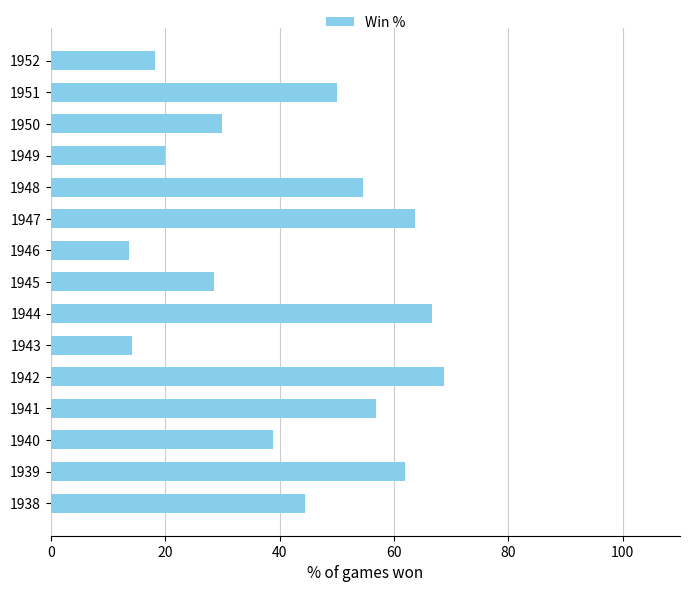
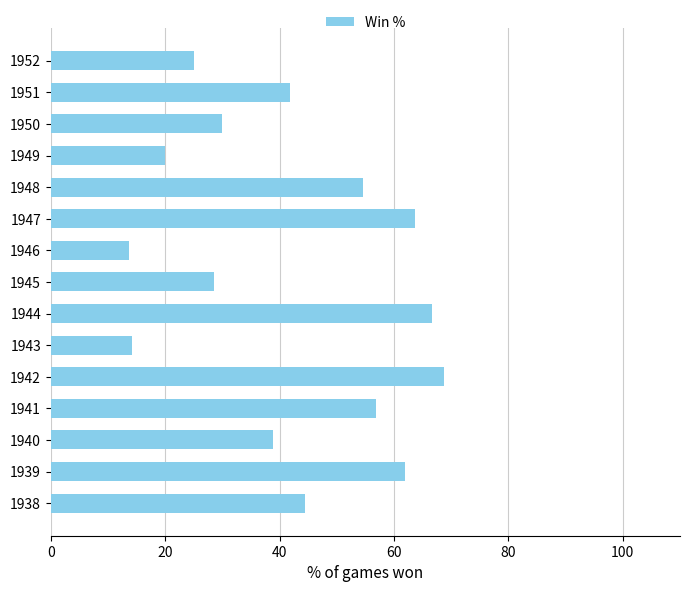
  {
-   "1952": 18,
-   "1951": 50,
+   "1952": 25,
+   "1951": 42,
    "1950": 30,
    "1949": 20,
    "1948": 55,
    "1947": 64,
    "1946": 14,
    "1945": 29,
    "1944": 67,
    "1943": 14,
    "1942": 69,
    "1941": 57,
    "1940": 39,
    "1939": 62,
    "1938": 44
  }
